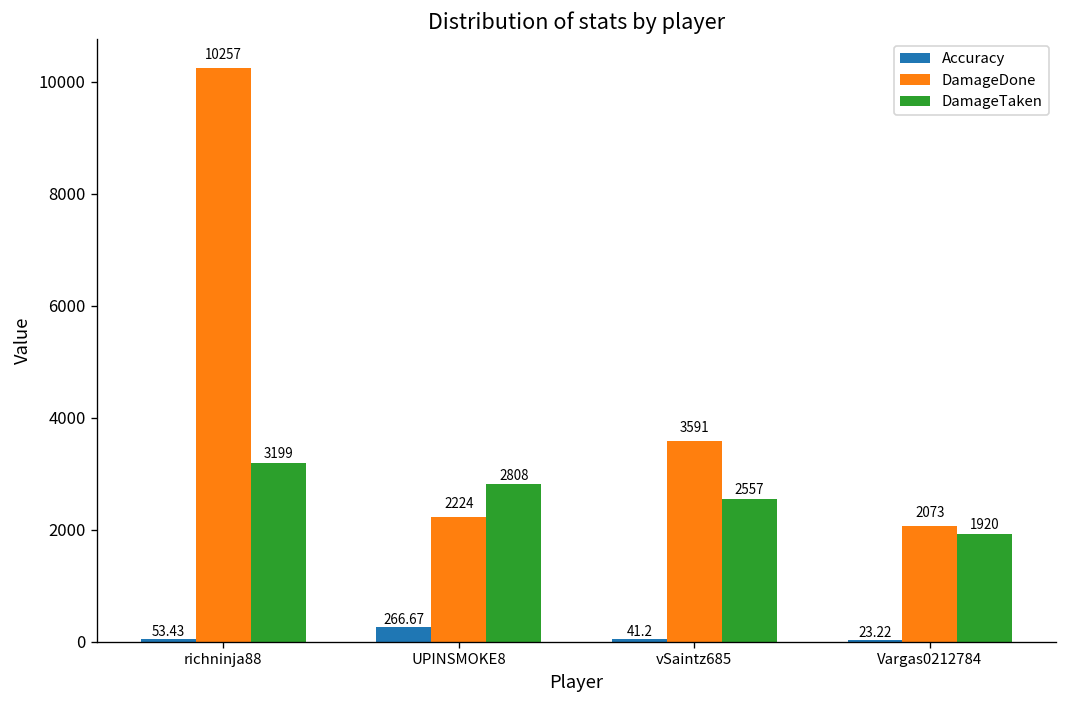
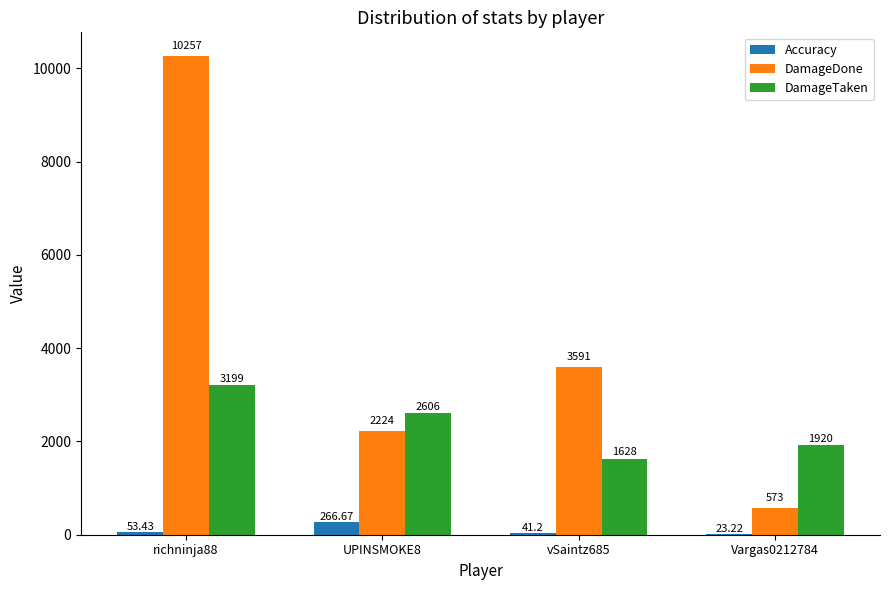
  {
    "Accuracy": {
      "richninja88": 53.43,
      "UPINSMOKE8": 266.67,
      "vSaintz685": 41.2,
      "Vargas0212784": 23.22
    },
    "DamageDone": {
      "richninja88": 10257,
      "UPINSMOKE8": 2224,
      "vSaintz685": 3591,
-     "Vargas0212784": 2073
+     "Vargas0212784": 573
    },
    "DamageTaken": {
      "richninja88": 3199,
-     "UPINSMOKE8": 2808,
-     "vSaintz685": 2557,
+     "UPINSMOKE8": 2606,
+     "vSaintz685": 1628,
      "Vargas0212784": 1920
    }
  }
